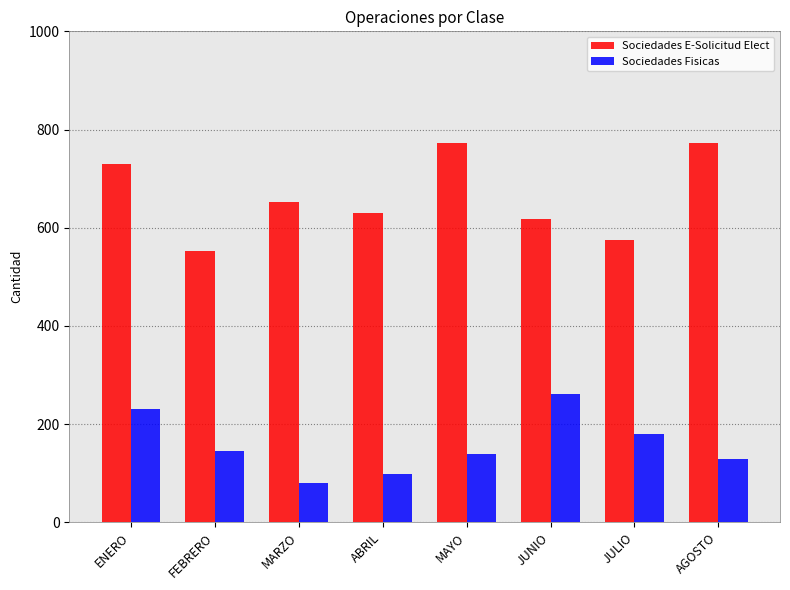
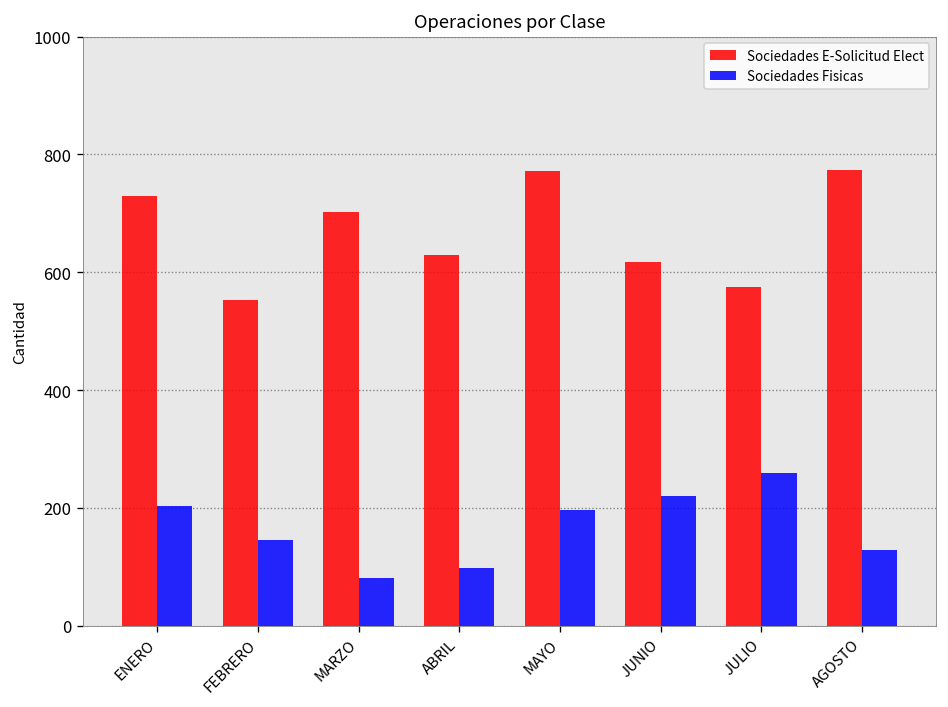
  {
    "Sociedades E-Solicitud Elect": {
      "ENERO": 730,
      "FEBRERO": 550,
-     "MARZO": 650,
+     "MARZO": 700,
      "ABRIL": 630,
      "MAYO": 770,
      "JUNIO": 620,
      "JULIO": 580,
      "AGOSTO": 770
    },
    "Sociedades Fisicas": {
-     "ENERO": 230,
+     "ENERO": 200,
      "FEBRERO": 150,
      "MARZO": 80,
      "ABRIL": 100,
-     "MAYO": 140,
-     "JUNIO": 260,
-     "JULIO": 180,
+     "MAYO": 200,
+     "JUNIO": 220,
+     "JULIO": 260,
      "AGOSTO": 130
    }
  }
